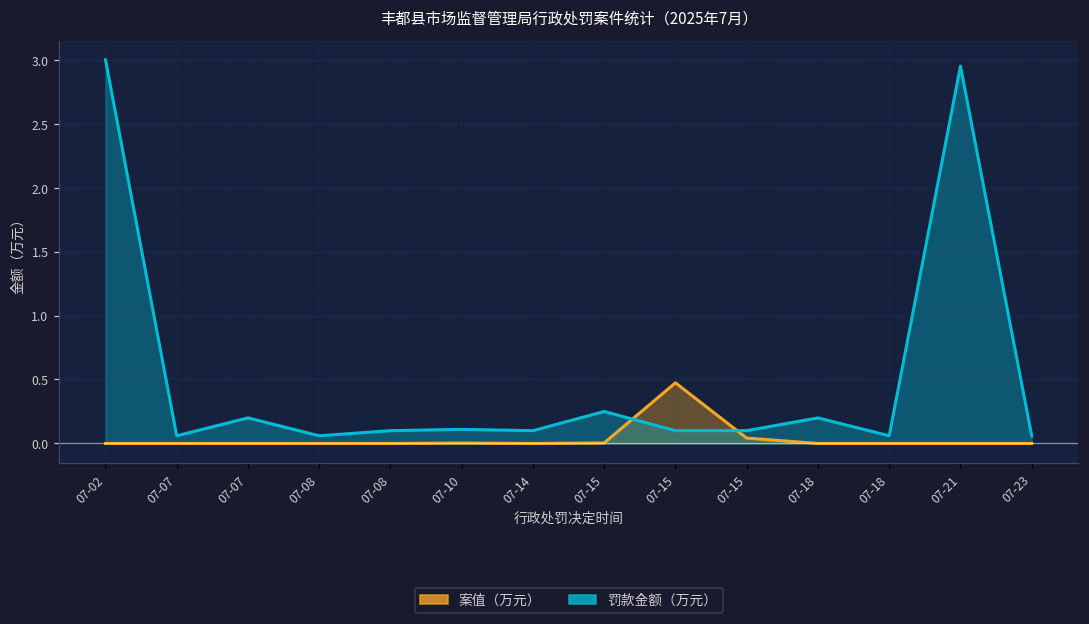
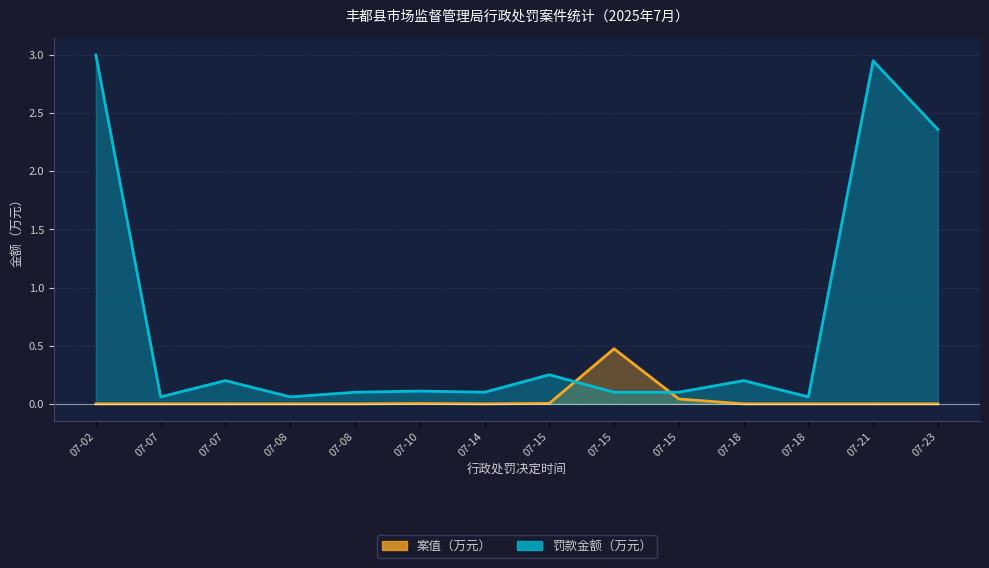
  {
    "案值（万元）": {
      "07-02": 0.00,
      "07-10": 0.00,
      "07-14": 0.00,
      "07-21": 0.00,
      "07-23": 0.00
    },
    "罚款金额（万元）": {
      "07-02": 3.00,
      "07-10": 0.11,
      "07-14": 0.10,
      "07-21": 2.95,
-     "07-23": 0.06
+     "07-23": 2.36
    }
  }
